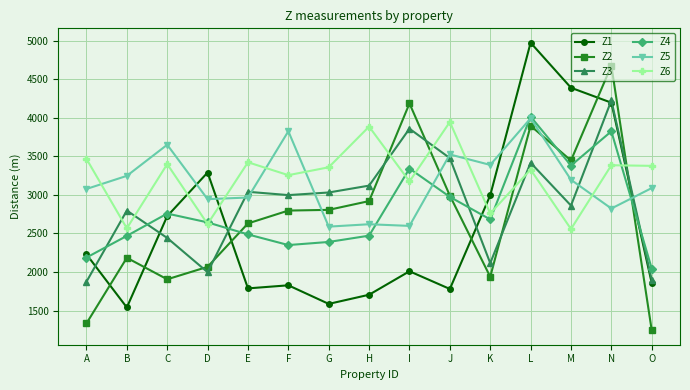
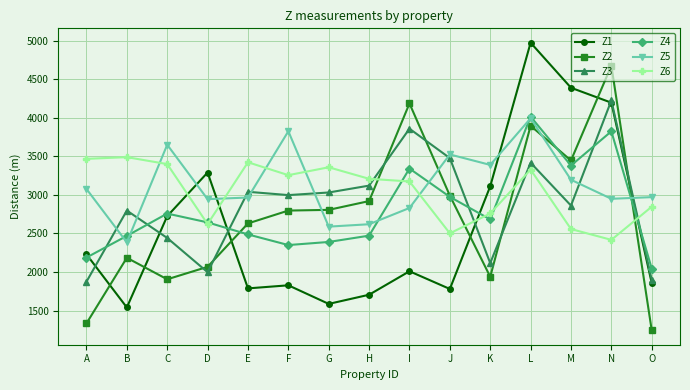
  {
    "Z1": {
      "A": 2200,
      "B": 1500,
      "D": 3300,
      "E": 1800,
      "F": 1800,
      "G": 1600,
      "H": 1700,
      "I": 2000,
      "J": 1800,
-     "K": 3000,
+     "K": 3100,
      "L": 5000,
      "M": 4400,
      "O": 1900
    },
    "Z5": {
      "A": 3100,
-     "B": 3200,
+     "B": 2400,
      "C": 3700,
      "D": 2900,
      "E": 3000,
      "F": 3800,
      "G": 2600,
      "H": 2600,
-     "I": 2600,
+     "I": 2800,
      "J": 3500,
      "K": 3400,
      "M": 3200,
-     "N": 2800,
-     "O": 3100
+     "N": 2900,
+     "O": 3000
    },
    "Z6": {
      "A": 3500,
-     "B": 2600,
+     "B": 3500,
      "C": 3400,
      "E": 3400,
      "F": 3300,
      "G": 3400,
-     "H": 3900,
+     "H": 3200,
      "I": 3200,
-     "J": 3900,
+     "J": 2500,
      "K": 2800,
      "L": 3300,
      "M": 2600,
-     "N": 3400,
-     "O": 3400
+     "N": 2400,
+     "O": 2800
    }
  }
